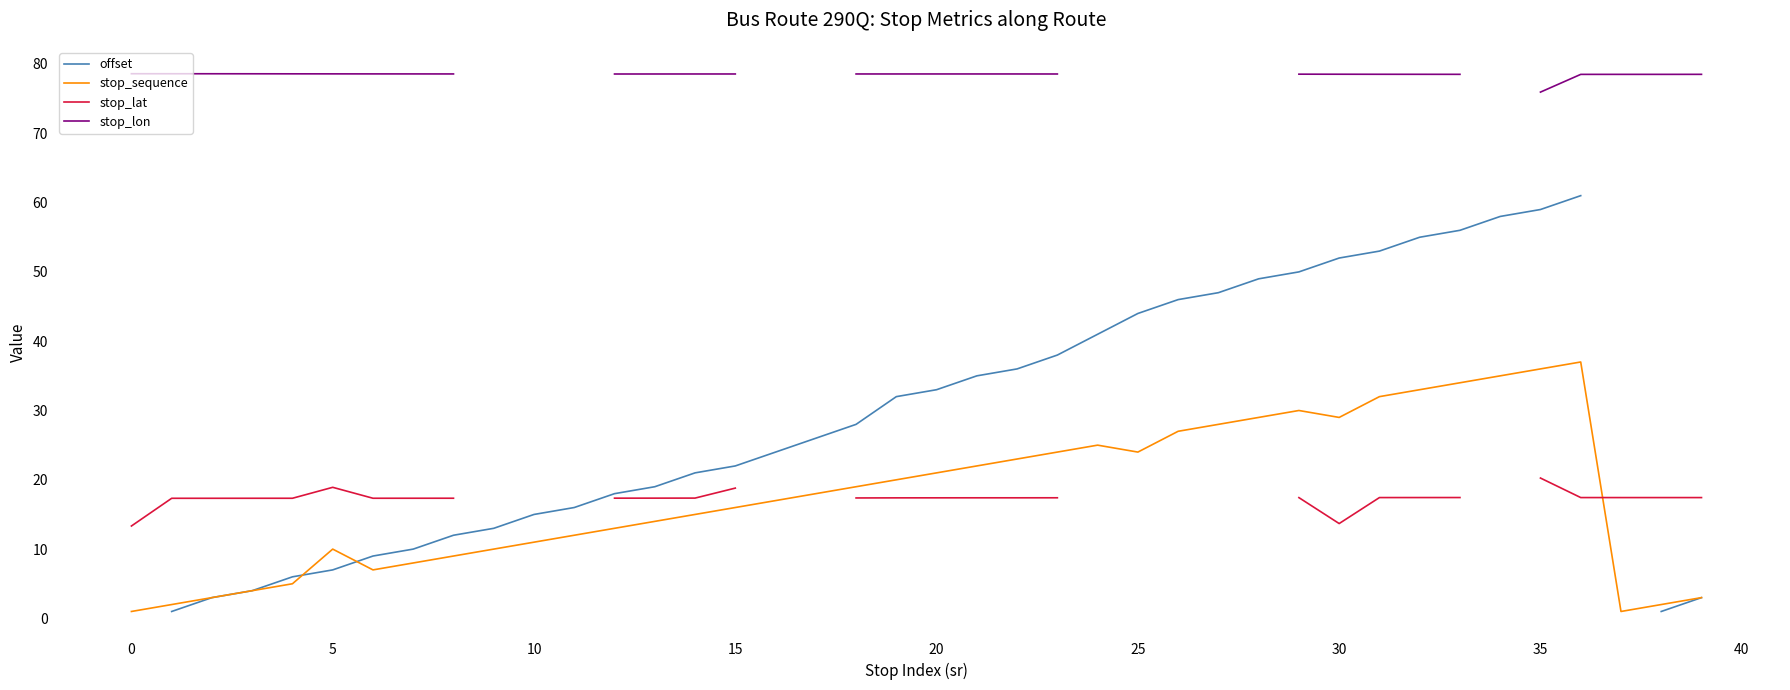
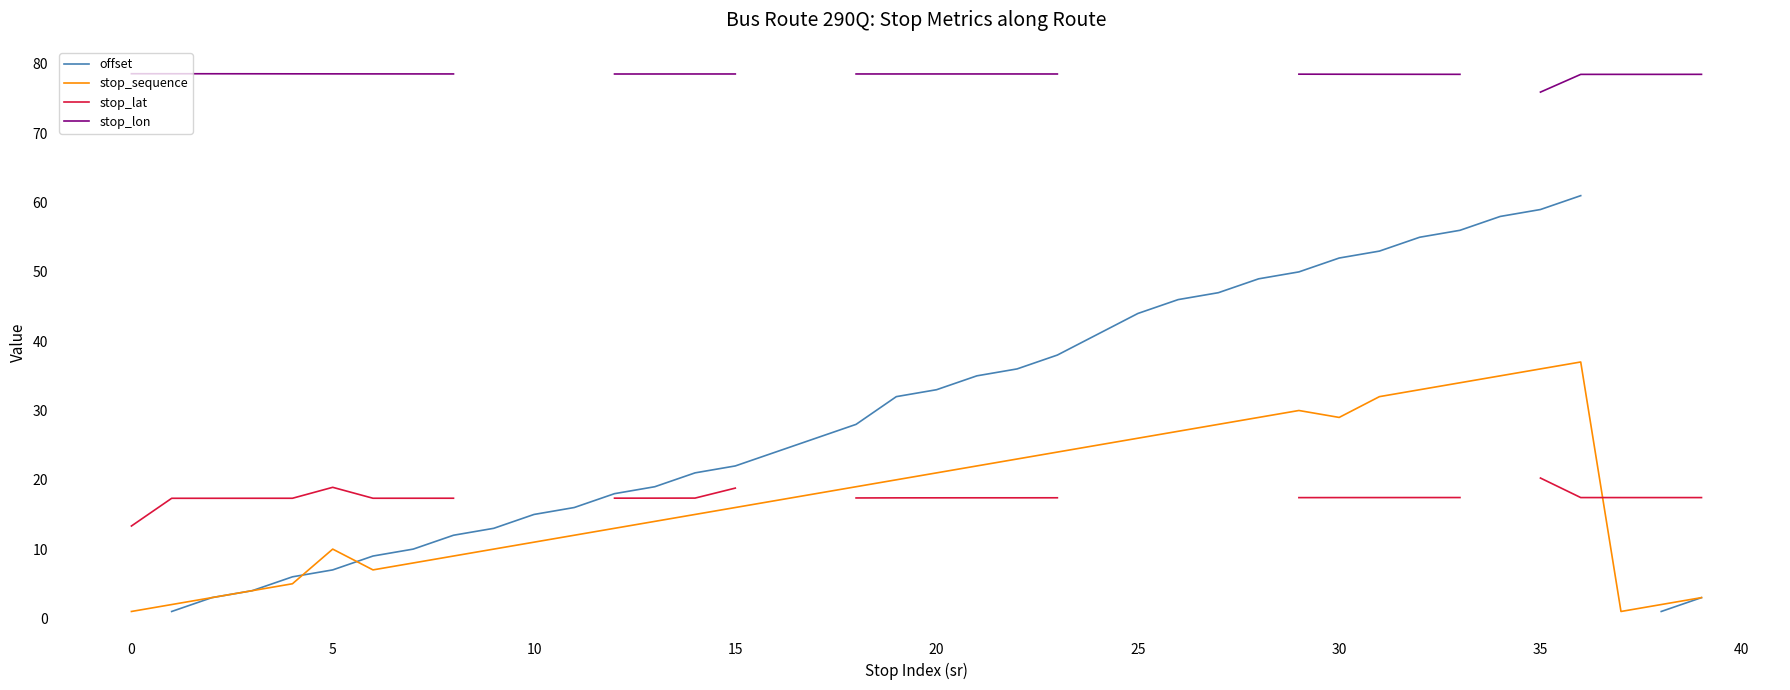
  {
    "offset": {
      "5": 7,
      "10": 15,
      "15": 22,
      "20": 33,
      "25": 44,
      "30": 52,
      "35": 59
    },
    "stop_sequence": {
      "0": 1,
      "5": 10,
      "10": 11,
      "15": 16,
      "20": 21,
-     "25": 24,
+     "25": 26,
      "30": 29,
      "35": 36
    },
    "stop_lat": {
      "0": 13,
      "5": 19,
      "10": 17,
      "15": 19,
      "20": 17,
      "25": 17,
-     "30": 14,
+     "30": 17,
      "35": 20
    },
    "stop_lon": {
      "5": 79,
      "10": 79,
      "15": 79,
      "20": 79,
      "25": 79,
      "30": 79,
      "35": 76
    }
  }
